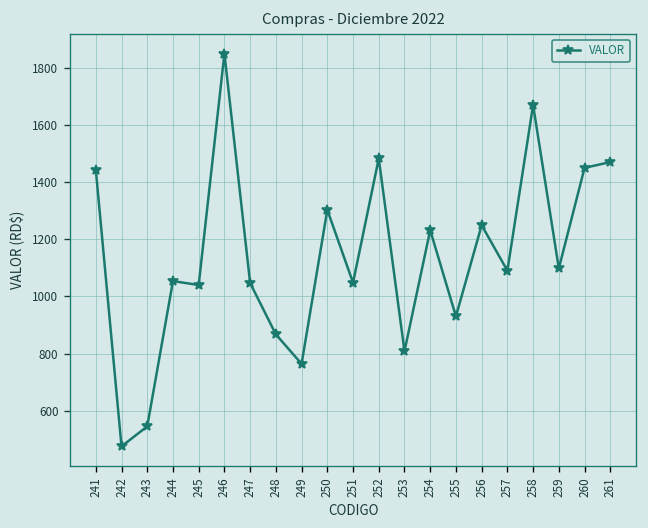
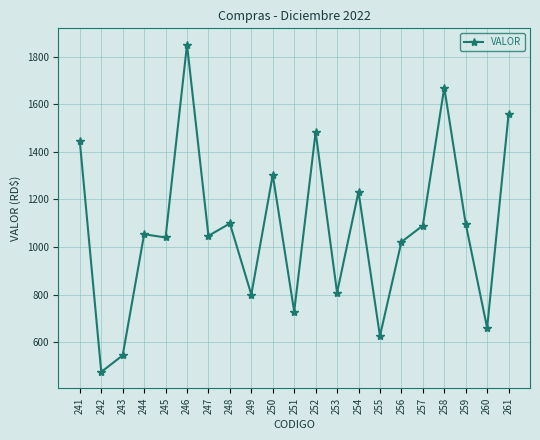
  {
    "241": 1440,
    "242": 480,
    "243": 550,
    "244": 1050,
    "245": 1040,
    "246": 1850,
    "247": 1050,
-   "248": 870,
-   "249": 760,
+   "248": 1100,
+   "249": 800,
    "250": 1300,
-   "251": 1050,
+   "251": 730,
    "252": 1480,
    "253": 810,
    "254": 1230,
-   "255": 930,
-   "256": 1250,
+   "255": 630,
+   "256": 1020,
    "257": 1090,
    "258": 1670,
    "259": 1100,
-   "260": 1450,
-   "261": 1470
+   "260": 660,
+   "261": 1560
  }
